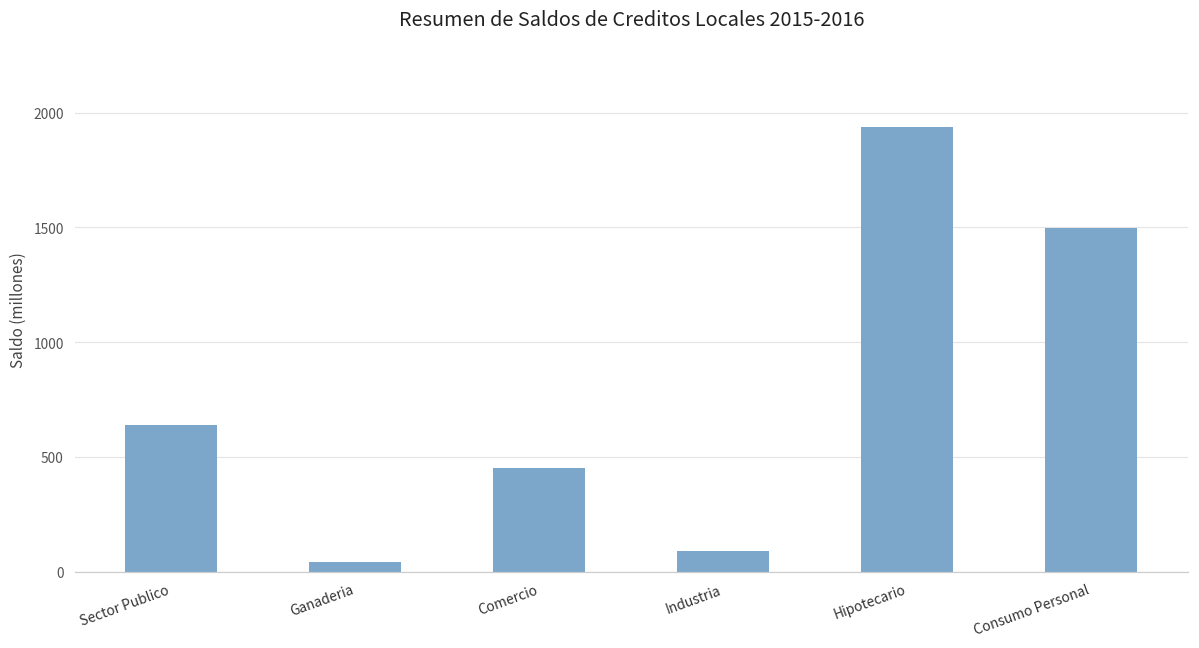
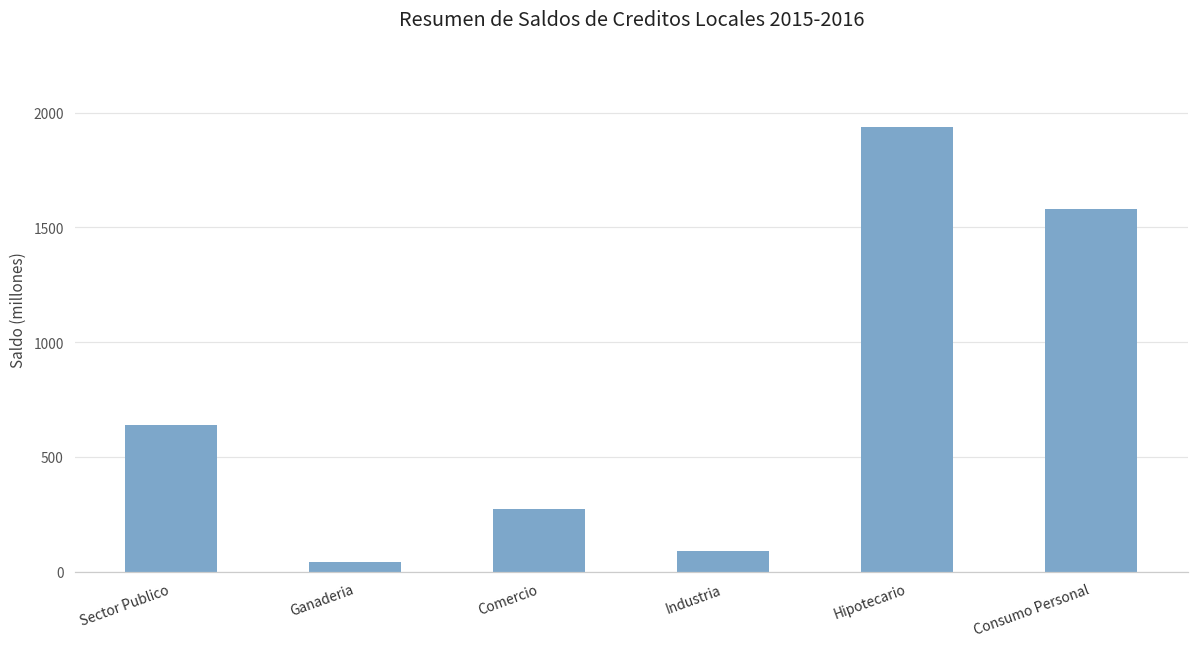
  {
    "Sector Publico": 640,
    "Ganaderia": 40,
-   "Comercio": 450,
+   "Comercio": 270,
    "Industria": 90,
    "Hipotecario": 1940,
-   "Consumo Personal": 1500
+   "Consumo Personal": 1580
  }
